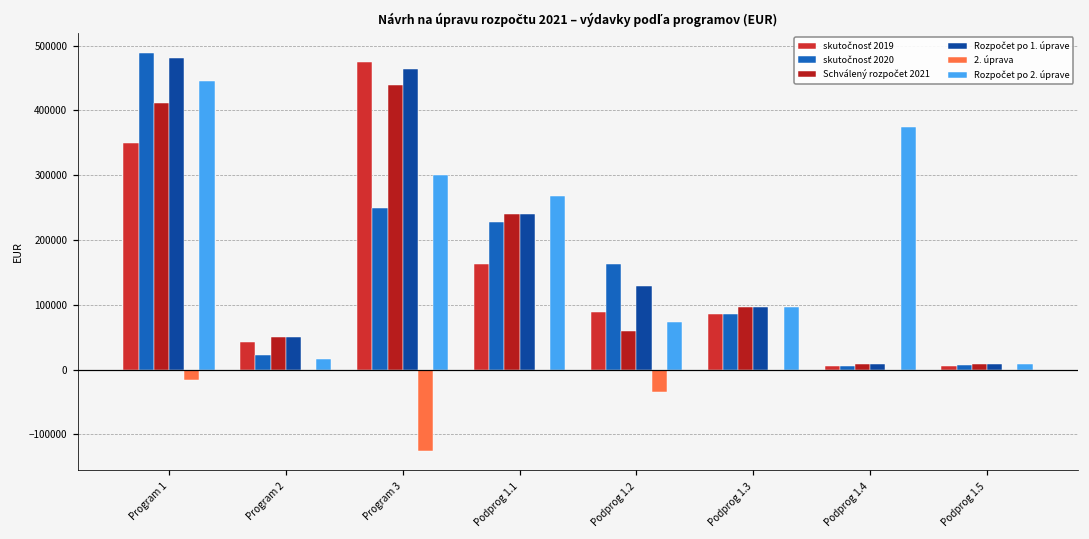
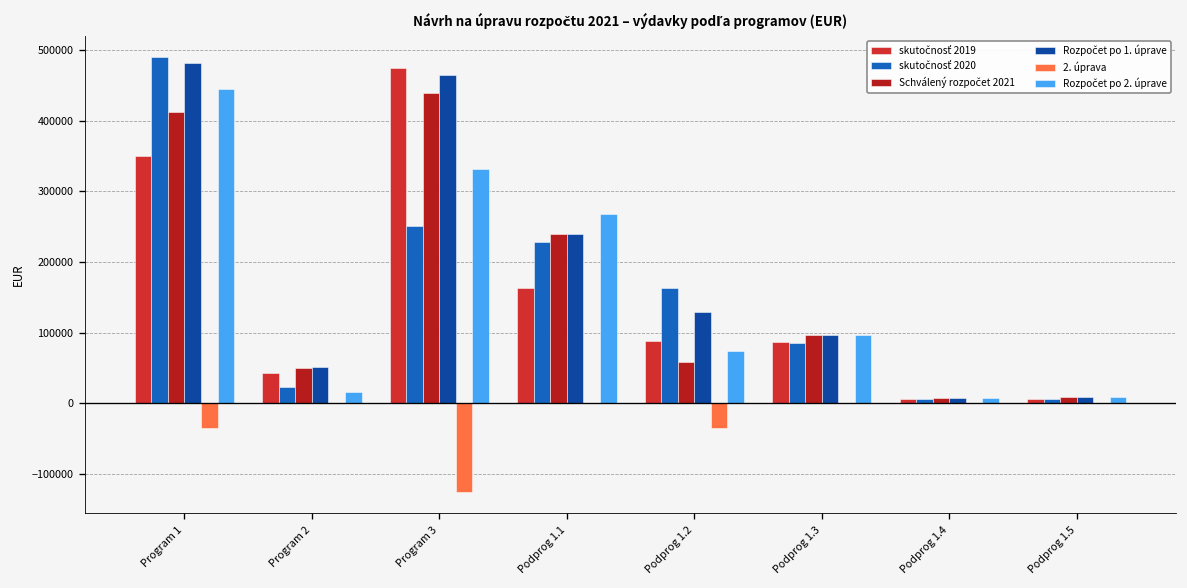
  {
    "2. úprava": {
-     "Program 1": -20000,
+     "Program 1": -40000,
      "Program 2": 0,
      "Program 3": -130000,
      "Podprog 1.1": 0,
      "Podprog 1.2": -40000,
      "Podprog 1.3": 0,
      "Podprog 1.4": 0,
      "Podprog 1.5": 0
    },
    "Rozpočet po 2. úprave": {
      "Program 1": 450000,
      "Program 2": 20000,
-     "Program 3": 300000,
+     "Program 3": 330000,
      "Podprog 1.1": 270000,
      "Podprog 1.2": 70000,
      "Podprog 1.3": 100000,
-     "Podprog 1.4": 370000,
+     "Podprog 1.4": 10000,
      "Podprog 1.5": 10000
    }
  }
